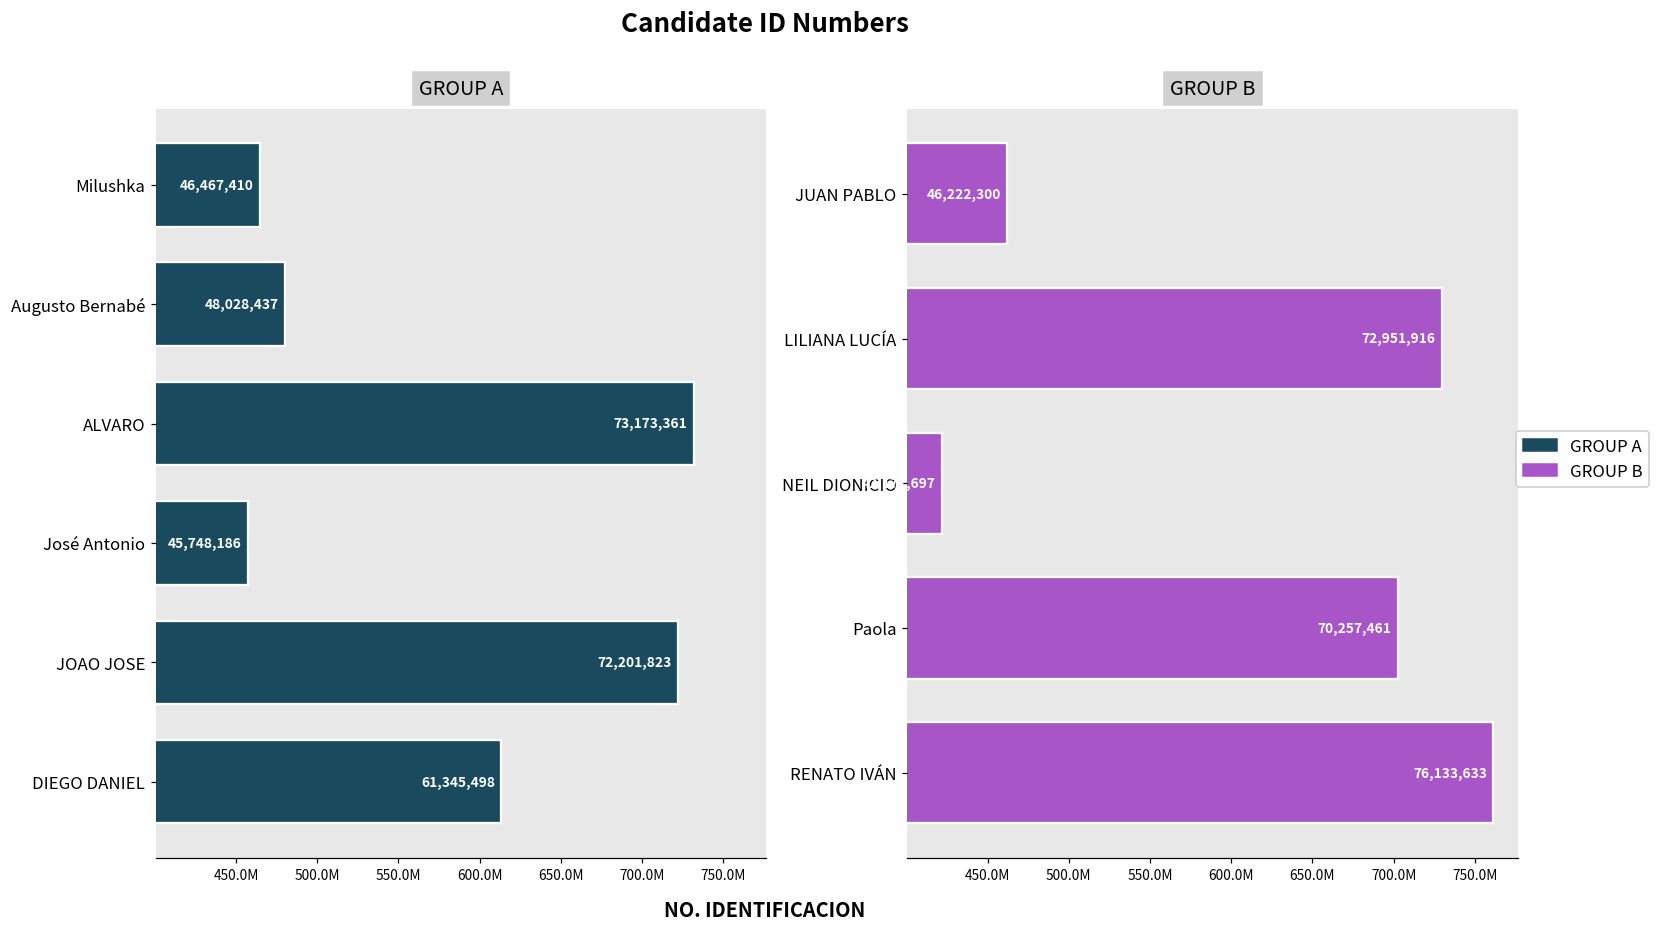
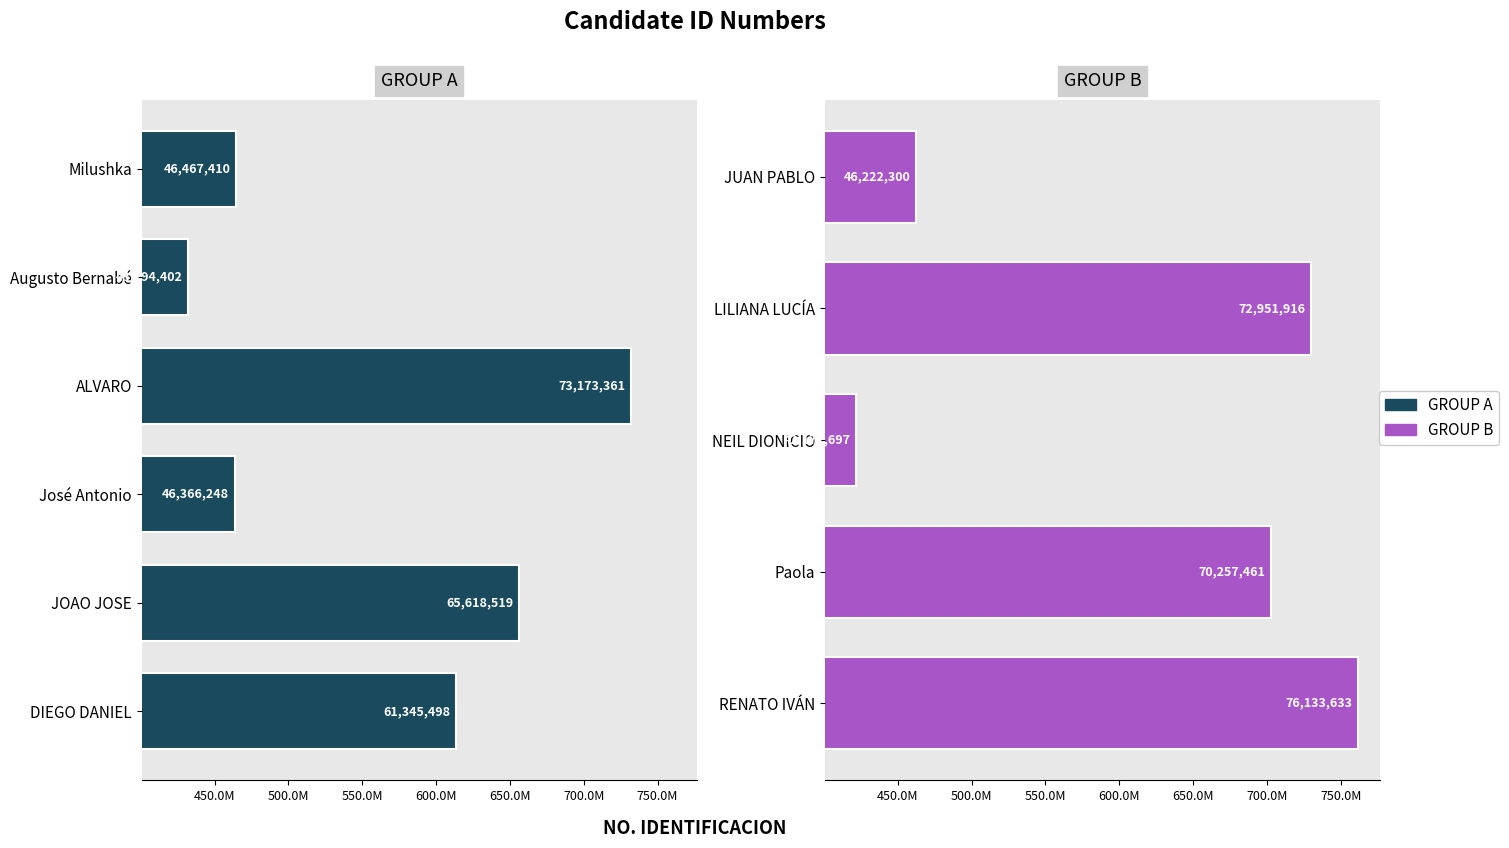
  {
    "GROUP A": {
      "Milushka": "46,467,410",
-     "Augusto Bernabé": "48,028,437",
+     "Augusto Bernabé": "43,194,402",
      "ALVARO": "73,173,361",
-     "José Antonio": "45,748,186",
-     "JOAO JOSE": "72,201,823",
+     "José Antonio": "46,366,248",
+     "JOAO JOSE": "65,618,519",
      "DIEGO DANIEL": "61,345,498"
    },
    "GROUP B": {
      "JUAN PABLO": "46,222,300",
      "LILIANA LUCÍA": "72,951,916",
      "Paola": "70,257,461",
      "RENATO IVÁN": "76,133,633"
    }
  }
